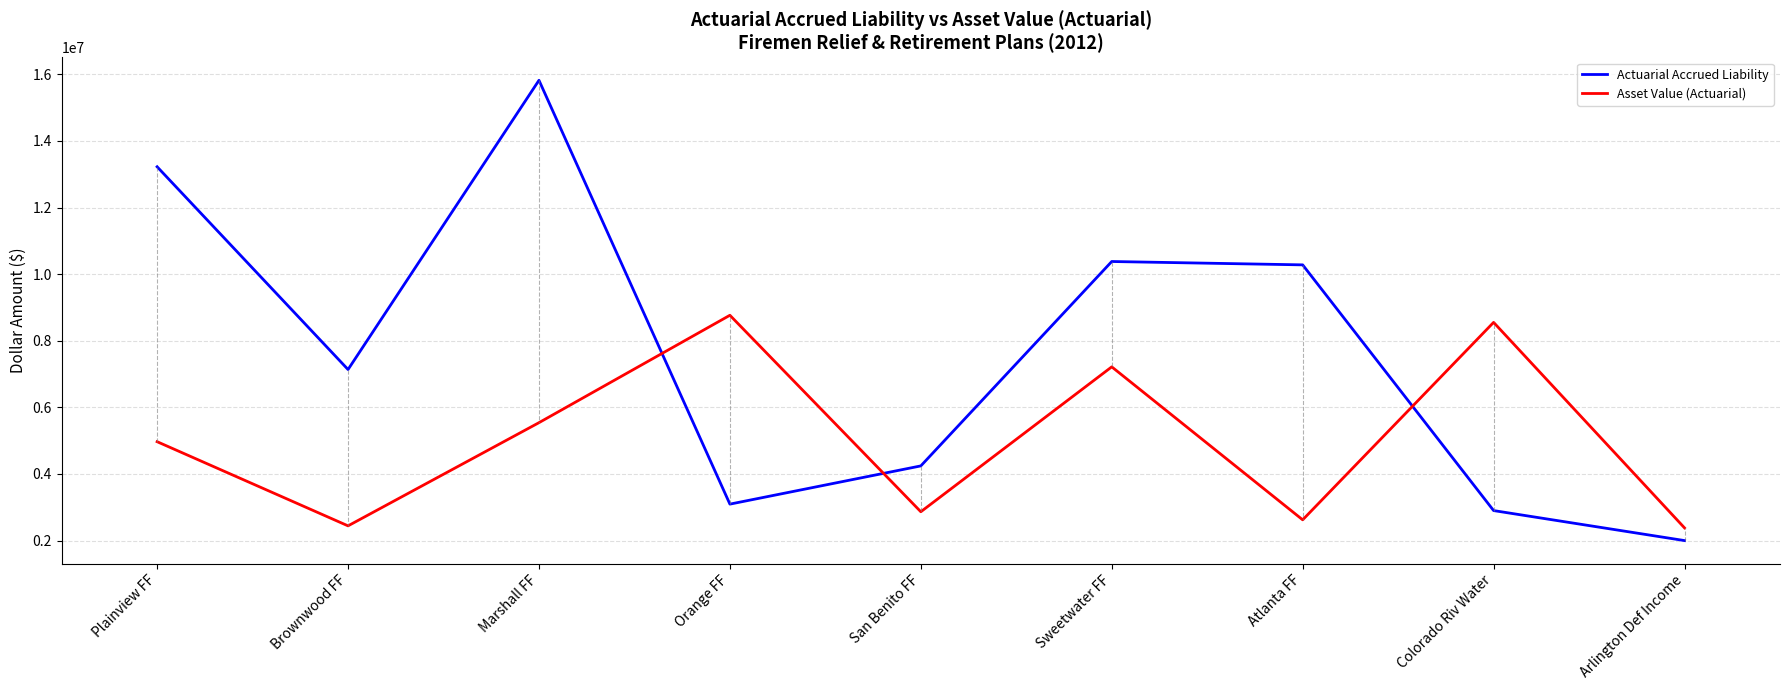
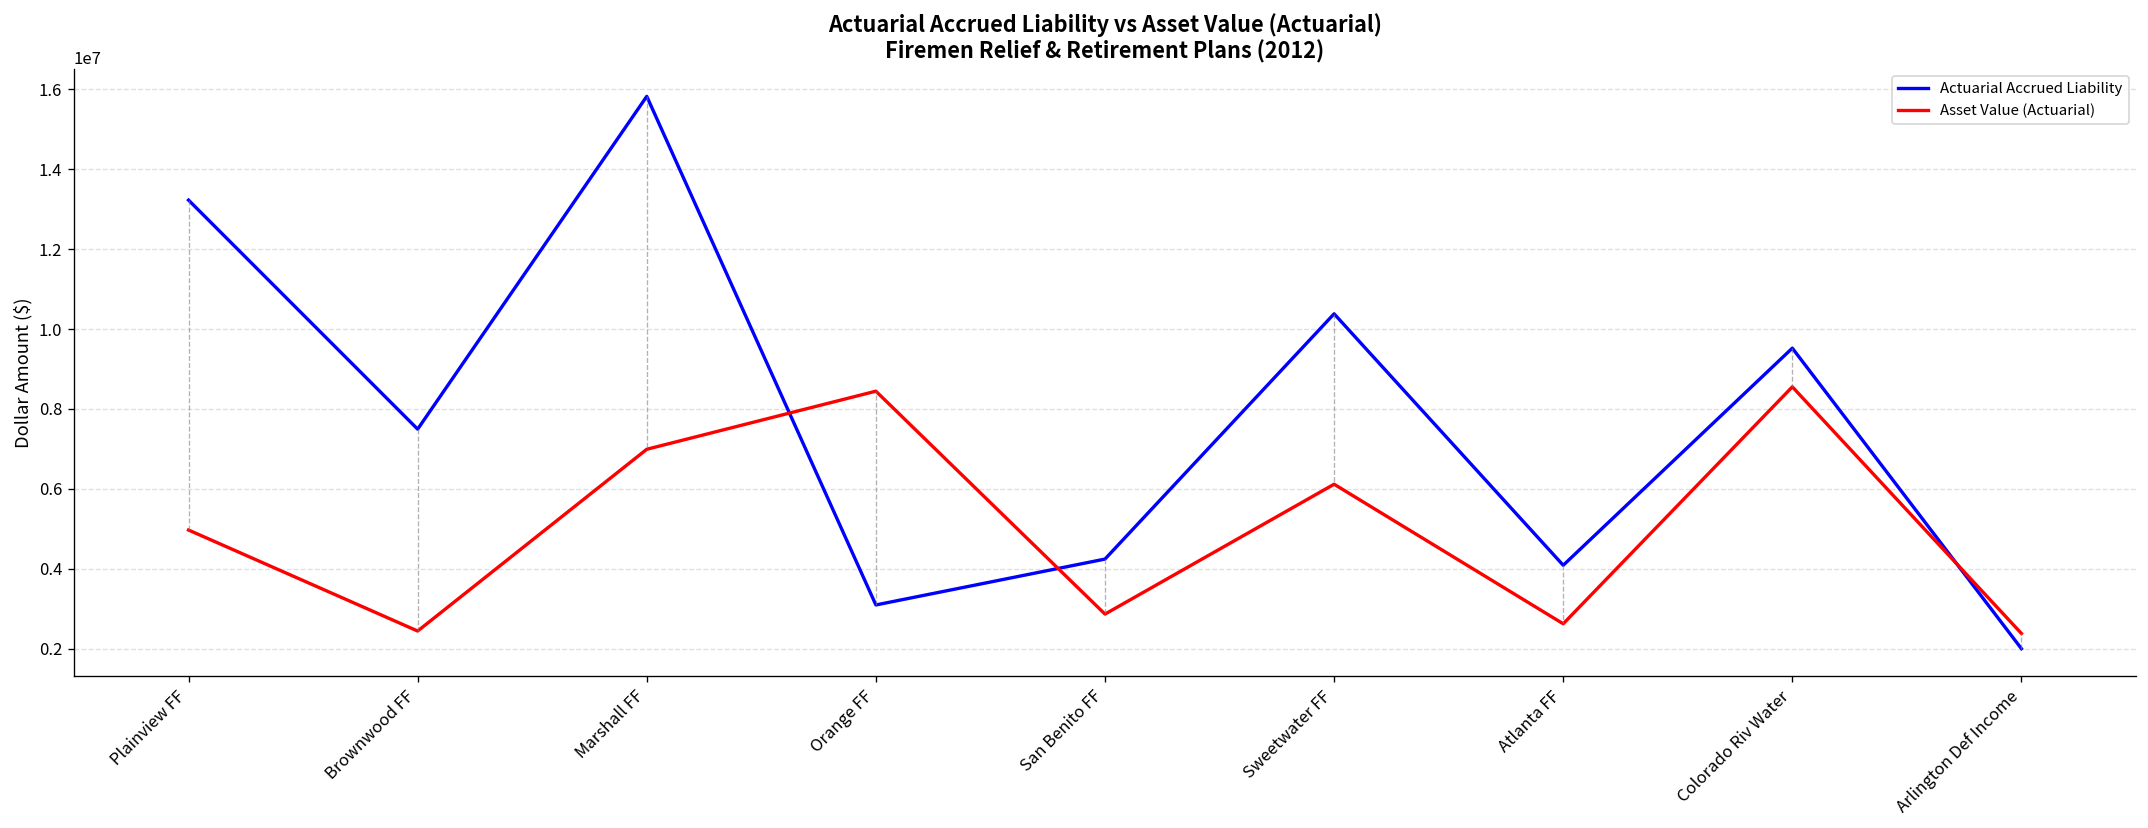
  {
    "Actuarial Accrued Liability": {
-     "Brownwood FF": 7100000,
-     "Atlanta FF": 10300000,
-     "Colorado Riv Water": 2900000
+     "Brownwood FF": 7500000,
+     "Atlanta FF": 4100000,
+     "Colorado Riv Water": 9500000
    },
    "Asset Value (Actuarial)": {
-     "Marshall FF": 5500000,
-     "Orange FF": 8800000,
-     "Sweetwater FF": 7200000
+     "Marshall FF": 7000000,
+     "Orange FF": 8400000,
+     "Sweetwater FF": 6100000
    }
  }
